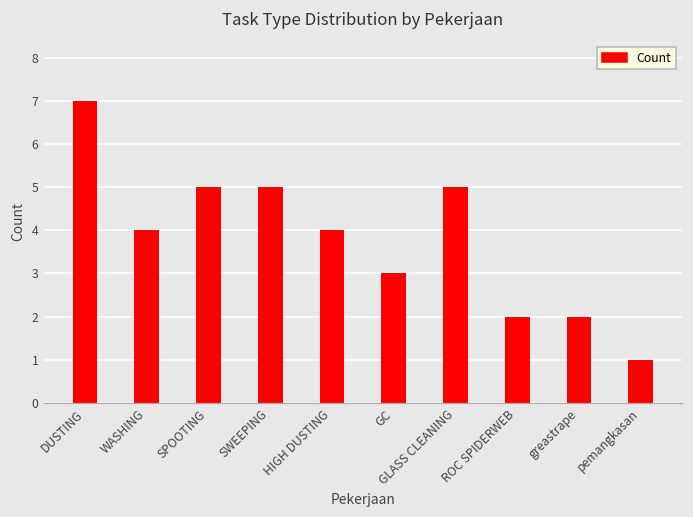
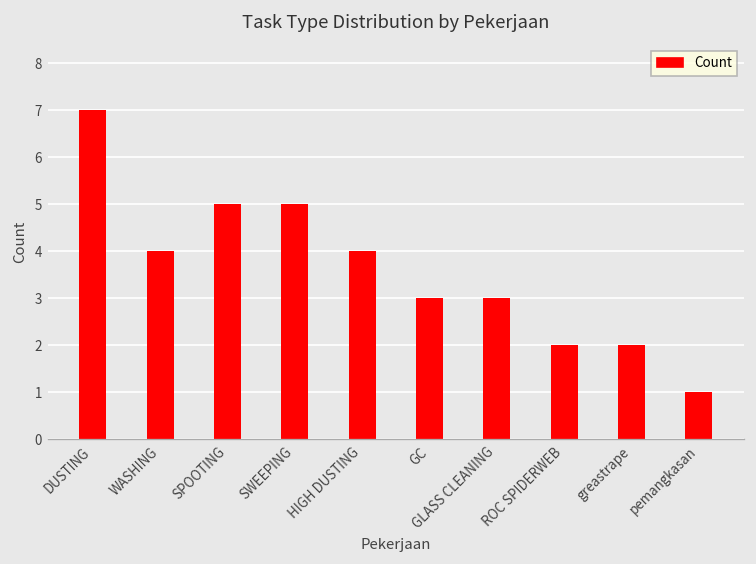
  {
    "DUSTING": 7,
    "WASHING": 4,
    "SPOOTING": 5,
    "SWEEPING": 5,
    "HIGH DUSTING": 4,
    "GC": 3,
-   "GLASS CLEANING": 5,
+   "GLASS CLEANING": 3,
    "ROC SPIDERWEB": 2,
    "greastrape": 2,
    "pemangkasan": 1
  }
